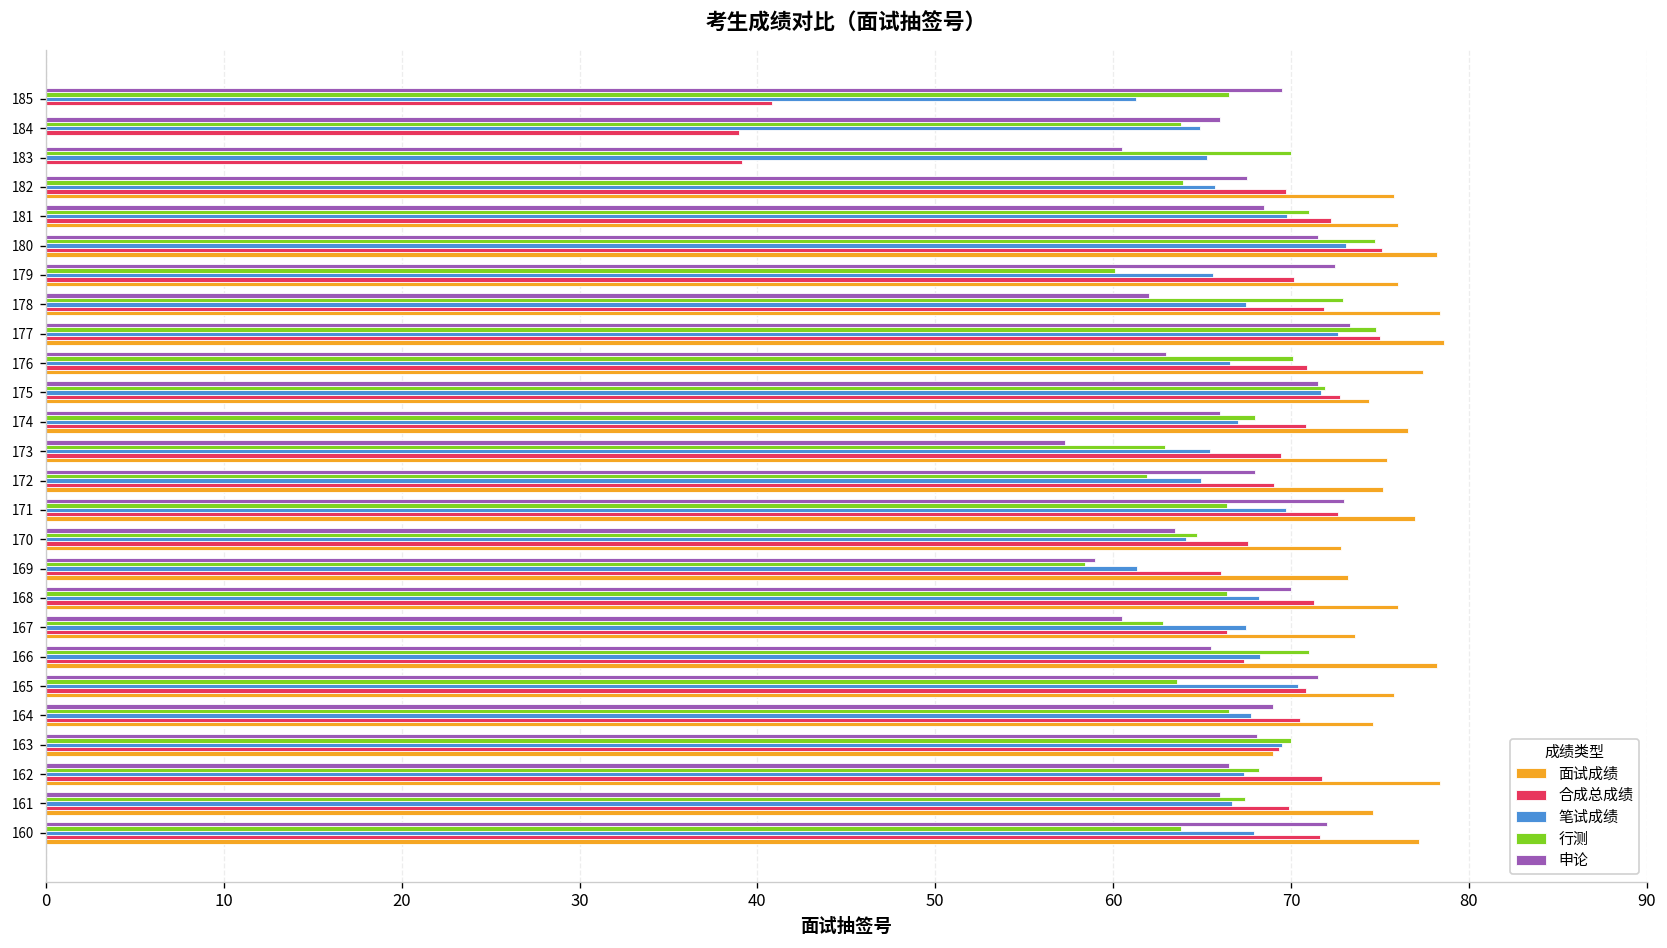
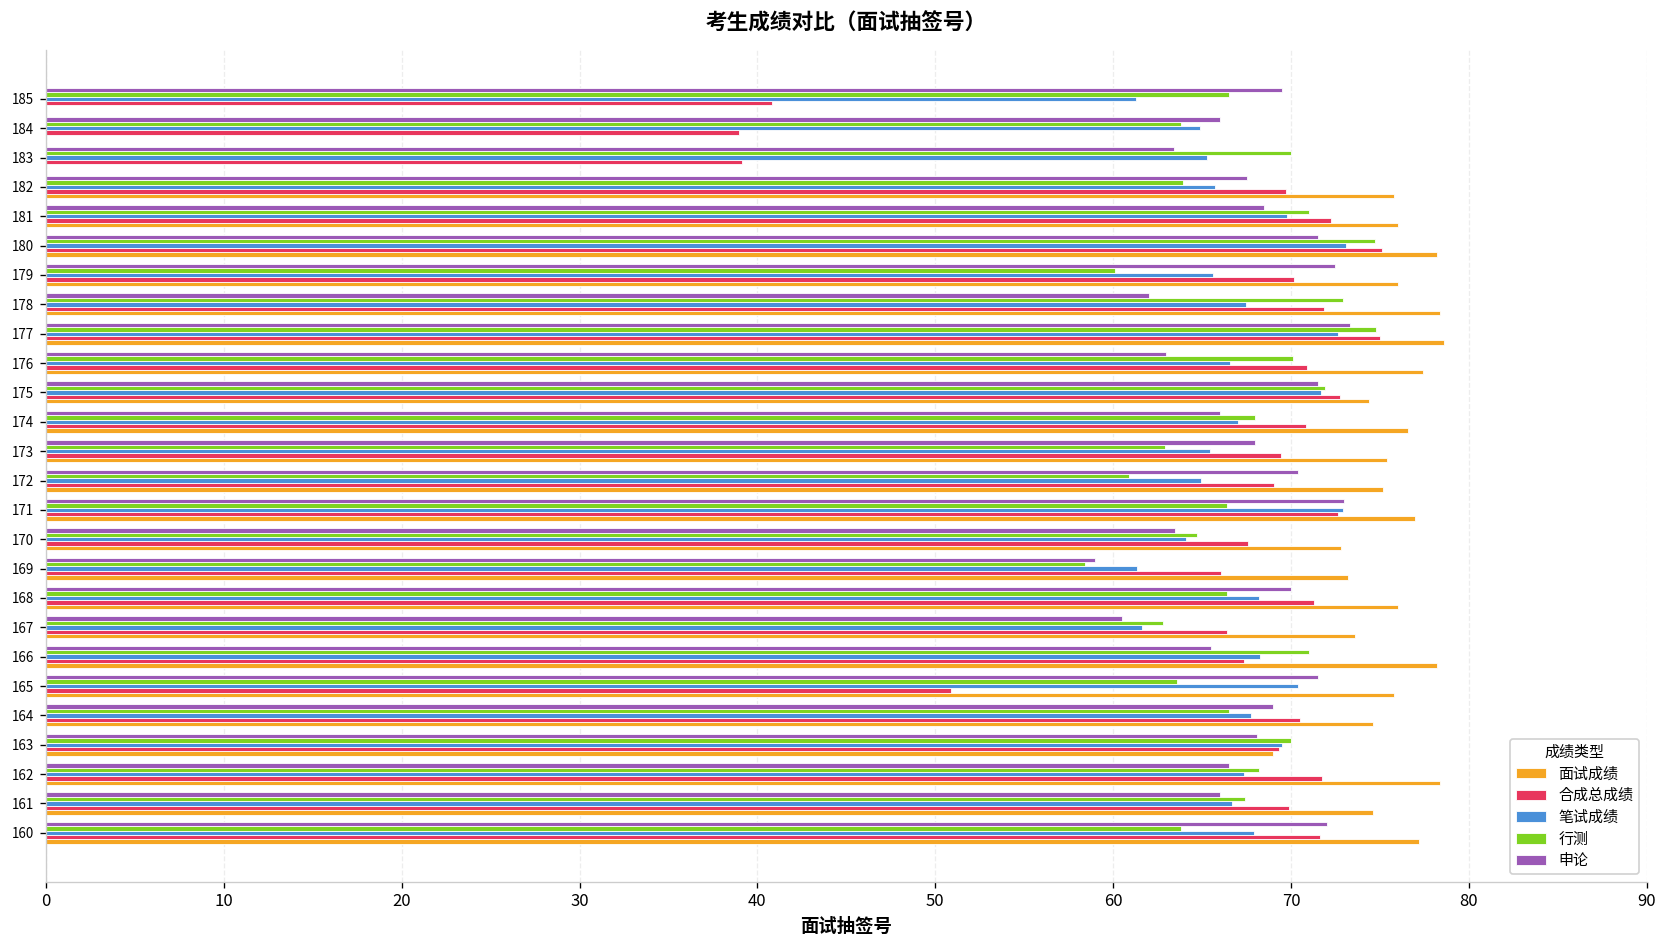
  {
    "面试成绩": {
      "185": 0.0,
      "184": 0.0,
      "183": 0.0,
      "182": 75.8,
      "181": 76.0,
      "180": 78.2,
      "179": 76.0,
      "178": 78.4,
      "177": 78.6,
      "176": 77.4,
      "175": 74.4,
      "174": 76.6,
      "173": 75.4,
      "172": 75.2,
      "171": 77.0,
      "170": 72.8,
      "169": 73.2,
      "168": 76.0,
      "167": 73.6,
      "166": 78.2,
      "165": 75.8,
      "164": 74.6,
      "163": 69.0,
      "162": 78.4,
      "161": 74.6,
      "160": 77.2
    },
    "合成总成绩": {
      "185": 40.8,
      "184": 38.9,
      "183": 39.2,
      "182": 69.7,
      "181": 72.3,
      "180": 75.1,
      "179": 70.2,
      "178": 71.8,
      "177": 75.0,
      "176": 70.9,
      "175": 72.8,
      "174": 70.8,
      "173": 69.4,
      "172": 69.1,
      "171": 72.6,
      "170": 67.6,
      "169": 66.1,
      "168": 71.3,
      "167": 66.4,
      "166": 67.4,
-     "165": 70.9,
+     "165": 50.9,
      "164": 70.5,
      "163": 69.3,
      "162": 71.8,
      "161": 69.9,
      "160": 71.6
    },
    "笔试成绩": {
      "185": 61.3,
      "184": 64.9,
      "183": 65.3,
      "182": 65.7,
      "181": 69.8,
      "180": 73.1,
      "179": 65.6,
      "178": 67.5,
      "177": 72.7,
      "176": 66.6,
      "175": 71.7,
      "174": 67.0,
      "173": 65.5,
      "172": 65.0,
-     "171": 69.7,
+     "171": 72.9,
      "170": 64.1,
      "169": 61.4,
      "168": 68.2,
-     "167": 67.5,
+     "167": 61.7,
      "166": 68.3,
      "165": 70.4,
      "164": 67.8,
      "163": 69.5,
      "162": 67.4,
      "161": 66.7,
      "160": 67.9
    },
    "行测": {
      "185": 66.5,
      "184": 63.8,
      "183": 70.0,
      "182": 63.9,
      "181": 71.0,
      "180": 74.7,
      "179": 60.1,
      "178": 72.9,
      "177": 74.8,
      "176": 70.1,
      "175": 71.9,
      "174": 68.0,
      "173": 62.9,
-     "172": 61.9,
+     "172": 60.9,
      "171": 66.4,
      "170": 64.7,
      "169": 58.4,
      "168": 66.4,
      "167": 62.8,
      "166": 71.0,
      "165": 63.6,
      "164": 66.5,
      "163": 70.0,
      "162": 68.2,
      "161": 67.4,
      "160": 63.8
    },
    "申论": {
      "185": 69.5,
      "184": 66.0,
-     "183": 60.5,
+     "183": 63.4,
      "182": 67.5,
      "181": 68.5,
      "180": 71.5,
      "179": 72.5,
      "178": 62.0,
      "177": 73.3,
      "176": 63.0,
      "175": 71.5,
      "174": 66.0,
-     "173": 57.3,
-     "172": 68.0,
+     "173": 68.0,
+     "172": 70.4,
      "171": 73.0,
      "170": 63.5,
      "169": 59.0,
      "168": 70.0,
      "167": 60.5,
      "166": 65.5,
      "165": 71.5,
      "164": 69.0,
      "163": 68.1,
      "162": 66.5,
      "161": 66.0,
      "160": 72.0
    }
  }
